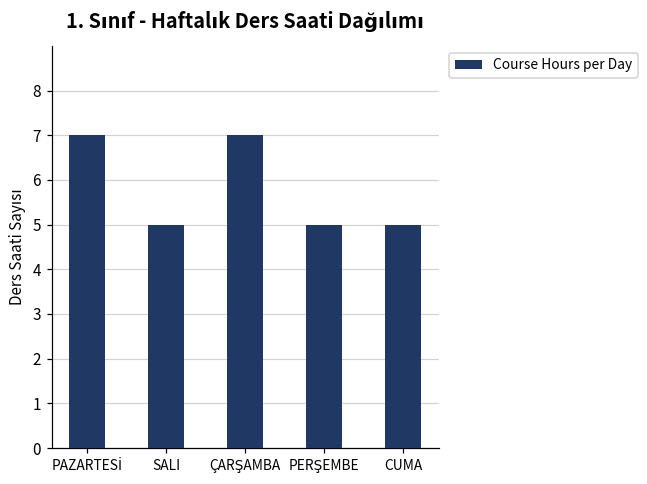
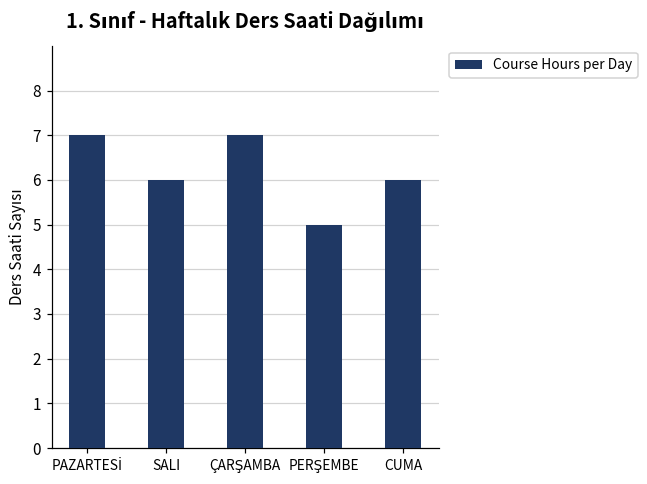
  {
    "PAZARTESİ": 7,
-   "SALI": 5,
+   "SALI": 6,
    "ÇARŞAMBA": 7,
    "PERŞEMBE": 5,
-   "CUMA": 5
+   "CUMA": 6
  }
